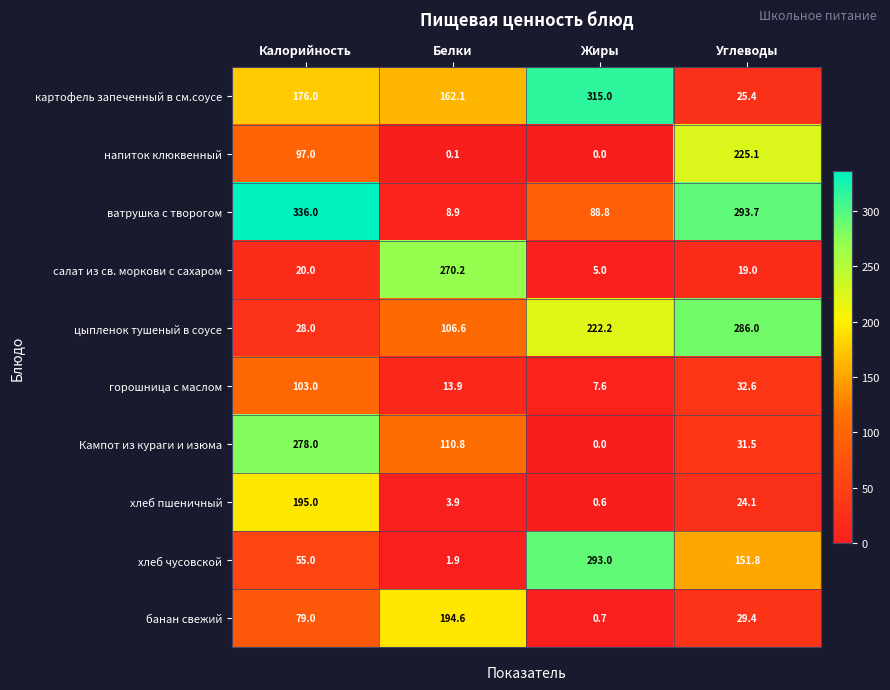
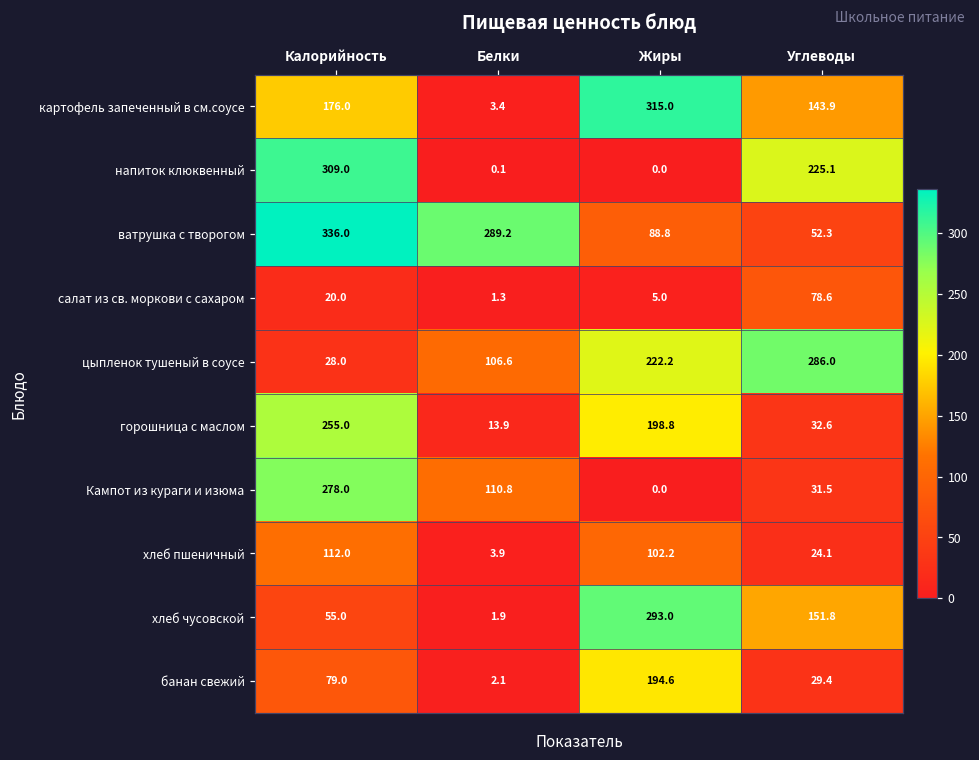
  {
    "картофель запеченный в см.соусе": {
      "Калорийность": 176.0,
-     "Белки": 162.1,
+     "Белки": 3.4,
      "Жиры": 315.0,
-     "Углеводы": 25.4
+     "Углеводы": 143.9
    },
    "напиток клюквенный": {
-     "Калорийность": 97.0,
+     "Калорийность": 309.0,
      "Белки": 0.1,
      "Жиры": 0.0,
      "Углеводы": 225.1
    },
    "ватрушка с творогом": {
      "Калорийность": 336.0,
-     "Белки": 8.9,
+     "Белки": 289.2,
      "Жиры": 88.8,
-     "Углеводы": 293.7
+     "Углеводы": 52.3
    },
    "салат из св. моркови с сахаром": {
      "Калорийность": 20.0,
-     "Белки": 270.2,
+     "Белки": 1.3,
      "Жиры": 5.0,
-     "Углеводы": 19.0
+     "Углеводы": 78.6
    },
    "цыпленок тушеный в соусе": {
      "Калорийность": 28.0,
      "Белки": 106.6,
      "Жиры": 222.2,
      "Углеводы": 286.0
    },
    "горошница с маслом": {
-     "Калорийность": 103.0,
+     "Калорийность": 255.0,
      "Белки": 13.9,
-     "Жиры": 7.6,
+     "Жиры": 198.8,
      "Углеводы": 32.6
    },
    "Кампот из кураги и изюма": {
      "Калорийность": 278.0,
      "Белки": 110.8,
      "Жиры": 0.0,
      "Углеводы": 31.5
    },
    "хлеб пшеничный": {
-     "Калорийность": 195.0,
+     "Калорийность": 112.0,
      "Белки": 3.9,
-     "Жиры": 0.6,
+     "Жиры": 102.2,
      "Углеводы": 24.1
    },
    "хлеб чусовской": {
      "Калорийность": 55.0,
      "Белки": 1.9,
      "Жиры": 293.0,
      "Углеводы": 151.8
    },
    "банан свежий": {
      "Калорийность": 79.0,
-     "Белки": 194.6,
-     "Жиры": 0.7,
+     "Белки": 2.1,
+     "Жиры": 194.6,
      "Углеводы": 29.4
    }
  }
